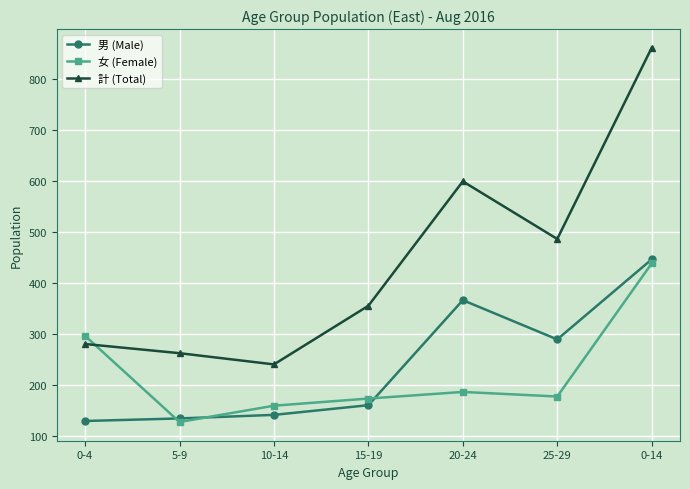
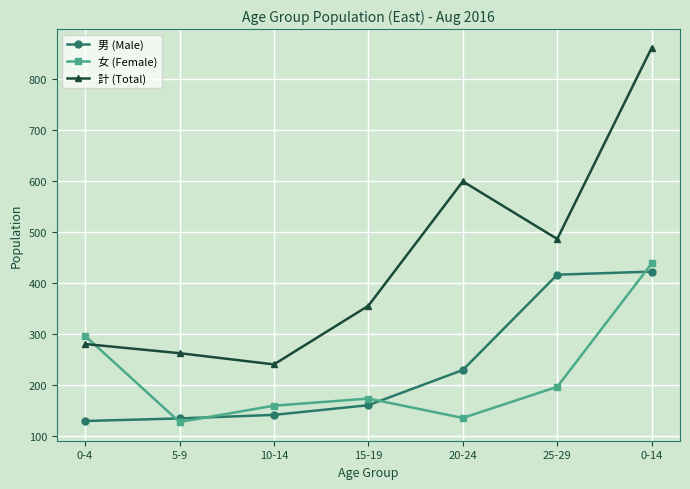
  {
    "男 (Male)": {
      "0-4": 130,
      "5-9": 140,
      "10-14": 140,
      "15-19": 160,
-     "20-24": 370,
-     "25-29": 290,
-     "0-14": 450
+     "20-24": 230,
+     "25-29": 420,
+     "0-14": 420
    },
    "女 (Female)": {
      "0-4": 300,
      "5-9": 130,
      "10-14": 160,
      "15-19": 170,
-     "20-24": 190,
-     "25-29": 180,
+     "20-24": 140,
+     "25-29": 200,
      "0-14": 440
    },
    "計 (Total)": {
      "0-4": 280,
      "5-9": 260,
      "10-14": 240,
      "15-19": 360,
      "20-24": 600,
      "25-29": 490,
      "0-14": 860
    }
  }
